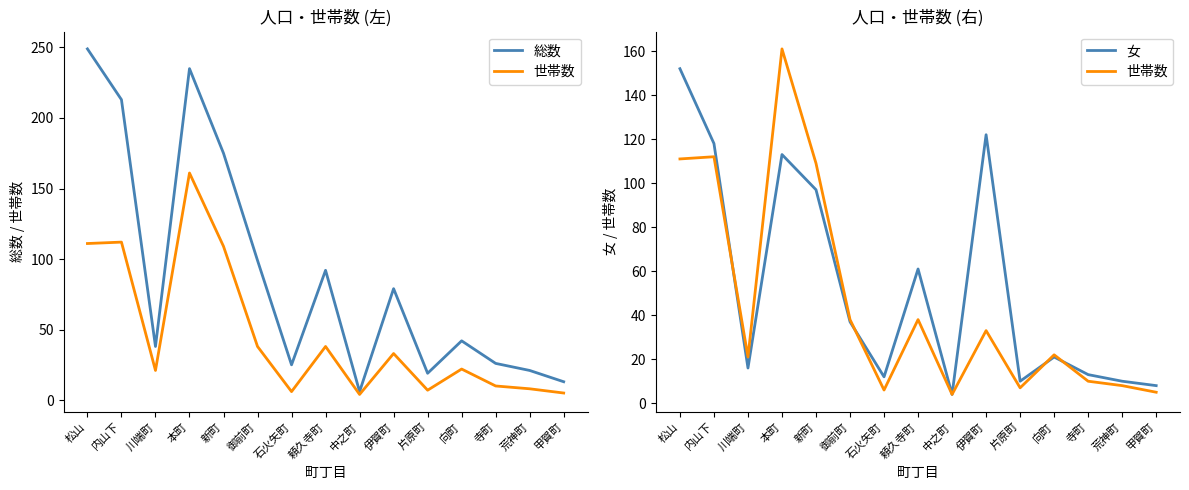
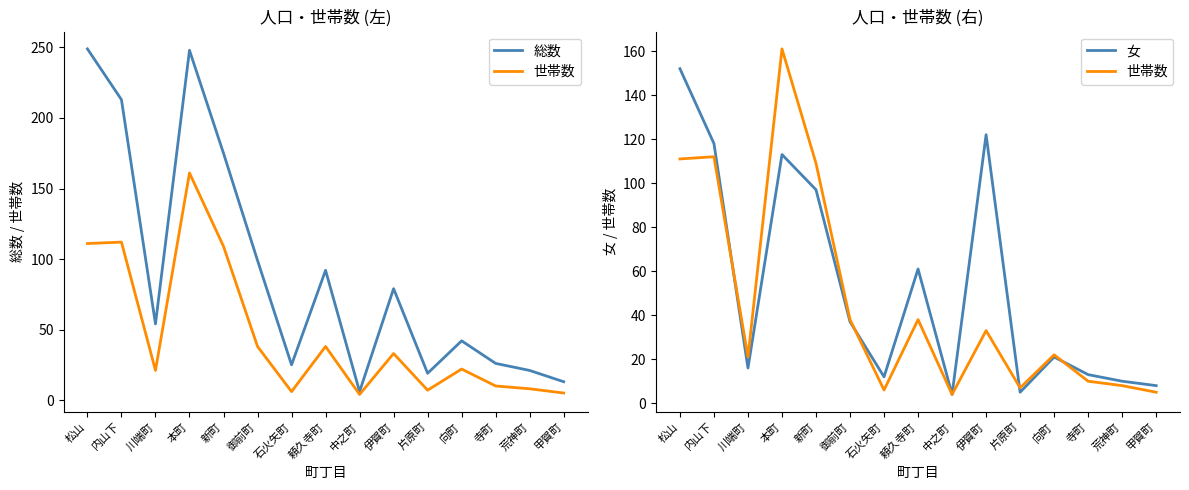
  {
    "人口・世帯数 (左)": {
      "総数": {
        "松山": 249,
        "内山下": 213,
-       "川端町": 38,
-       "本町": 235,
+       "川端町": 54,
+       "本町": 248,
        "新町": 175,
        "御前町": 99,
        "石火矢町": 25,
        "頼久寺町": 92,
        "中之町": 6,
        "伊賀町": 79,
        "片原町": 19,
        "向町": 42,
        "寺町": 26,
        "荒神町": 21,
        "甲賀町": 13
      },
      "世帯数": {
        "松山": 111,
        "内山下": 112,
        "川端町": 21,
        "本町": 161,
        "新町": 109,
        "御前町": 38,
        "石火矢町": 6,
        "頼久寺町": 38,
        "中之町": 4,
        "伊賀町": 33,
        "片原町": 7,
        "向町": 22,
        "寺町": 10,
        "荒神町": 8,
        "甲賀町": 5
      }
    },
    "人口・世帯数 (右)": {
      "女": {
        "松山": 152,
        "内山下": 118,
        "川端町": 16,
        "本町": 113,
        "新町": 97,
        "石火矢町": 12,
        "頼久寺町": 61,
        "伊賀町": 122,
-       "片原町": 10,
+       "片原町": 5,
        "寺町": 13,
        "荒神町": 10,
        "甲賀町": 8
      },
      "世帯数": {
        "松山": 111,
        "内山下": 112,
        "川端町": 21,
        "本町": 161,
        "新町": 109,
        "石火矢町": 6,
        "頼久寺町": 38,
        "伊賀町": 33,
        "片原町": 7,
        "寺町": 10,
        "荒神町": 8,
        "甲賀町": 5
      }
    }
  }
